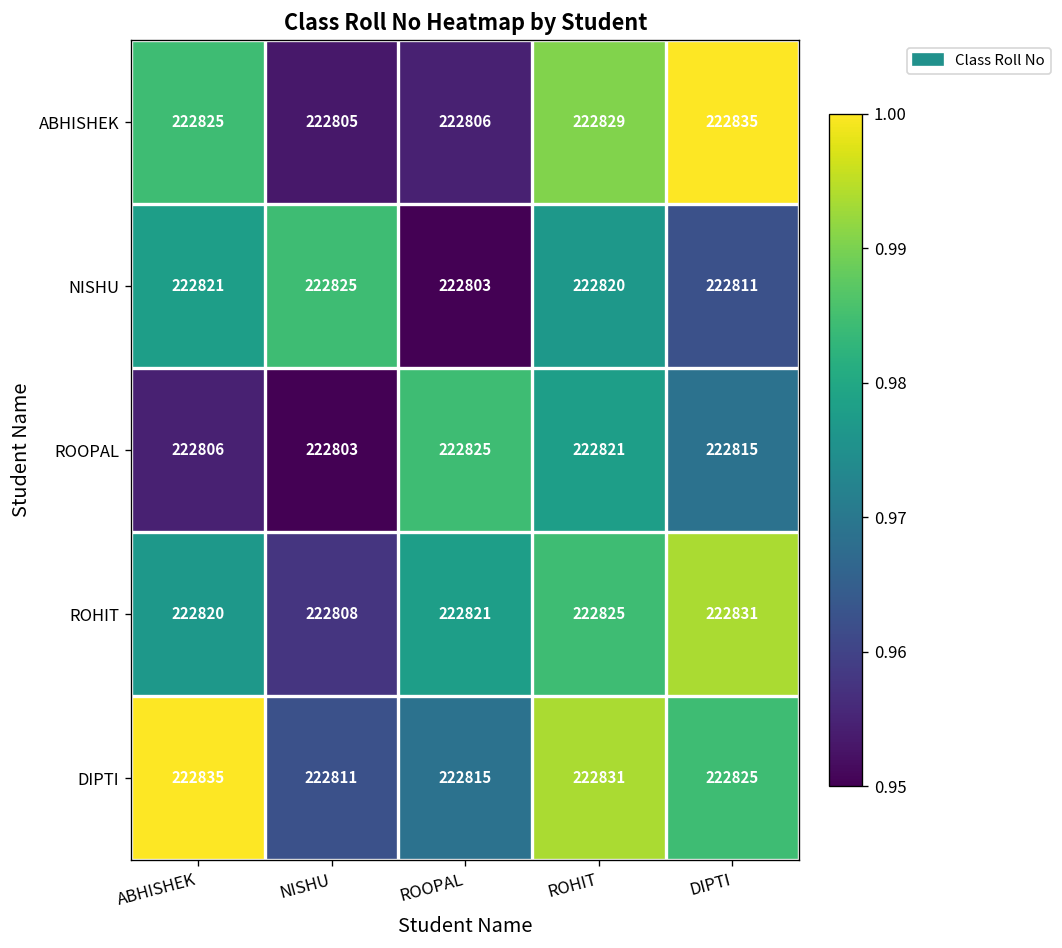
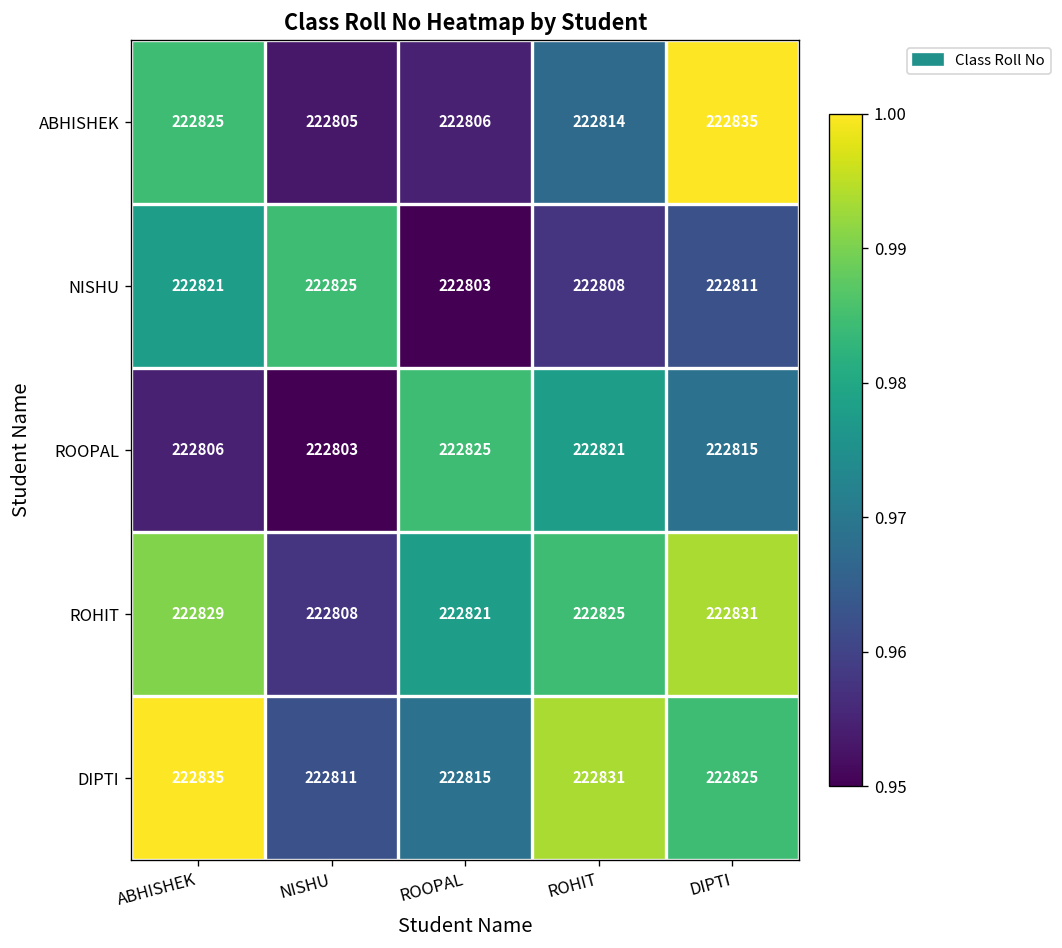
  {
    "ABHISHEK": {
      "ABHISHEK": 222825,
      "NISHU": 222805,
      "ROOPAL": 222806,
-     "ROHIT": 222829,
+     "ROHIT": 222814,
      "DIPTI": 222835
    },
    "NISHU": {
      "ABHISHEK": 222821,
      "NISHU": 222825,
      "ROOPAL": 222803,
-     "ROHIT": 222820,
+     "ROHIT": 222808,
      "DIPTI": 222811
    },
    "ROOPAL": {
      "ABHISHEK": 222806,
      "NISHU": 222803,
      "ROOPAL": 222825,
      "ROHIT": 222821,
      "DIPTI": 222815
    },
    "ROHIT": {
-     "ABHISHEK": 222820,
+     "ABHISHEK": 222829,
      "NISHU": 222808,
      "ROOPAL": 222821,
      "ROHIT": 222825,
      "DIPTI": 222831
    },
    "DIPTI": {
      "ABHISHEK": 222835,
      "NISHU": 222811,
      "ROOPAL": 222815,
      "ROHIT": 222831,
      "DIPTI": 222825
    }
  }
